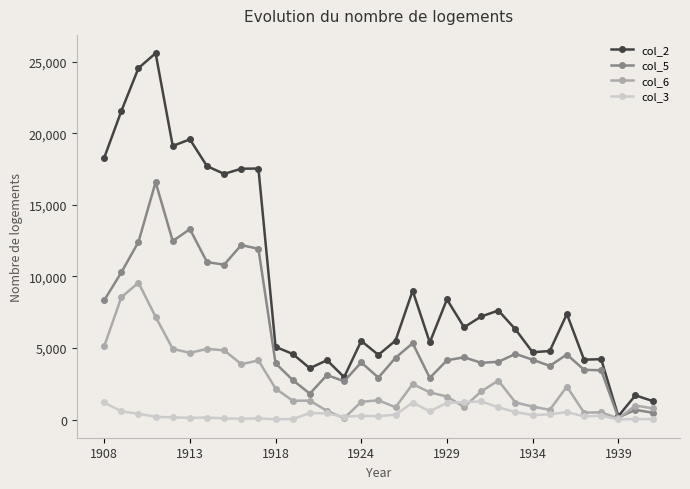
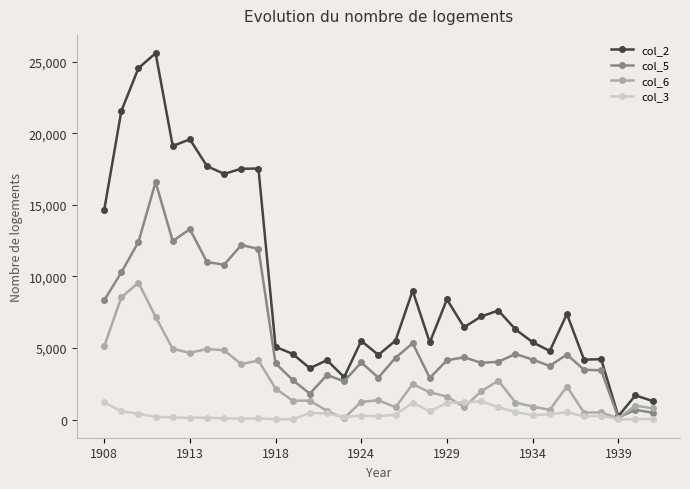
  {
    "col_2": {
-     "1908": "18,300",
+     "1908": "14,600",
      "1913": "19,600",
      "1918": "5,100",
      "1924": "5,500",
      "1929": "8,400",
-     "1934": "4,700"
+     "1934": "5,400"
    }
  }
